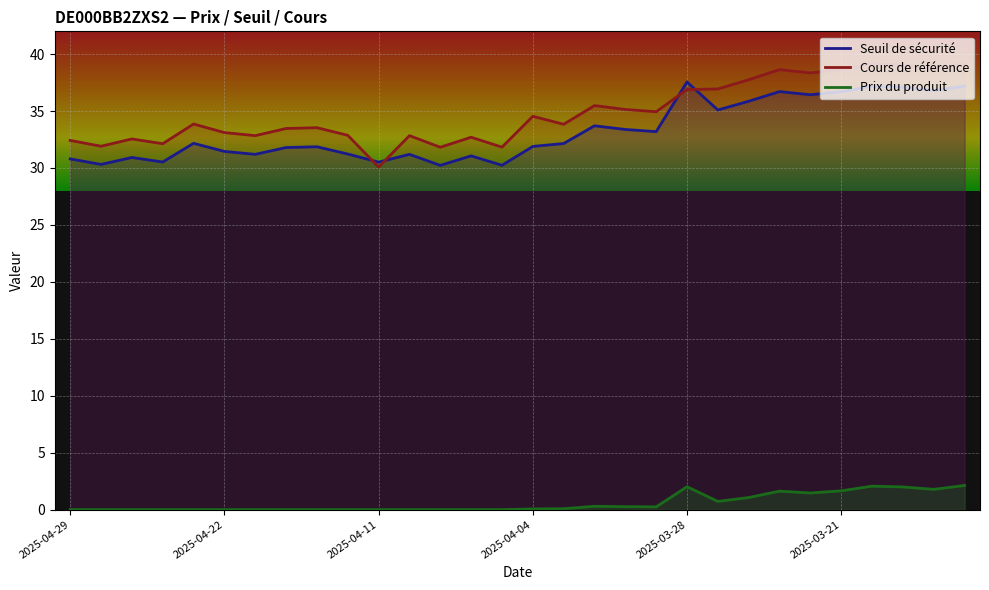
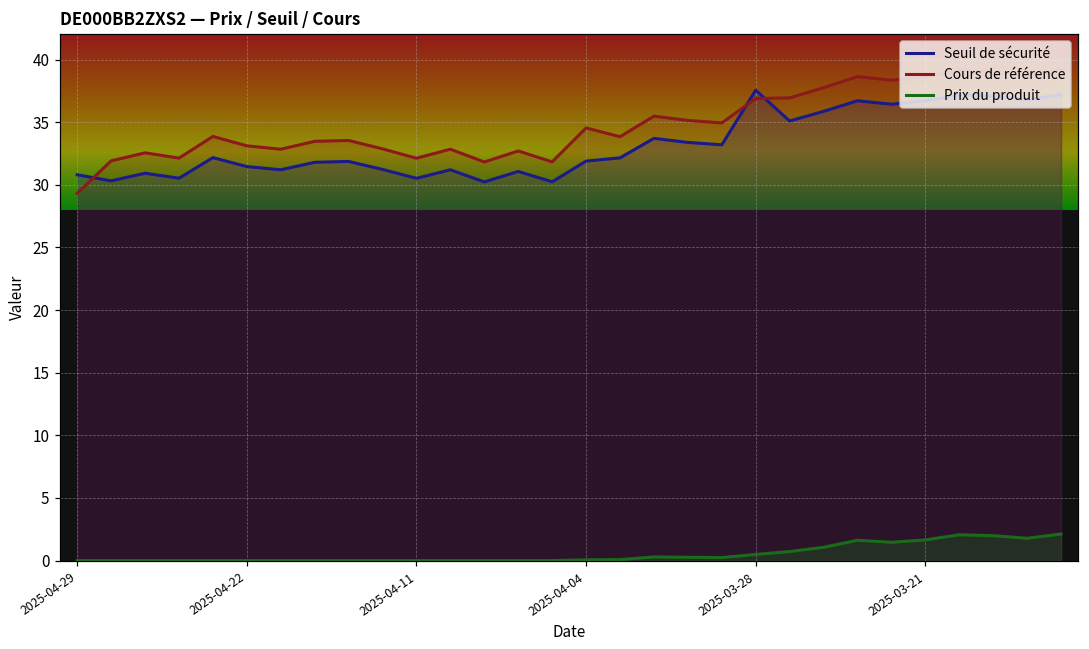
  {
    "Seuil de sécurité": {
      "2025-04-29": 30.8,
      "2025-04-22": 31.5,
      "2025-04-11": 30.5,
      "2025-04-04": 31.9,
      "2025-03-28": 37.6
    },
    "Cours de référence": {
-     "2025-04-29": 32.4,
+     "2025-04-29": 29.3,
      "2025-04-22": 33.1,
-     "2025-04-11": 30.1,
+     "2025-04-11": 32.1,
      "2025-04-04": 34.5,
      "2025-03-28": 36.9
    },
    "Prix du produit": {
      "2025-04-29": 0.0,
      "2025-04-22": 0.0,
      "2025-04-11": 0.0,
      "2025-04-04": 0.1,
-     "2025-03-28": 2.0,
+     "2025-03-28": 0.5,
      "2025-03-21": 1.7
    }
  }
